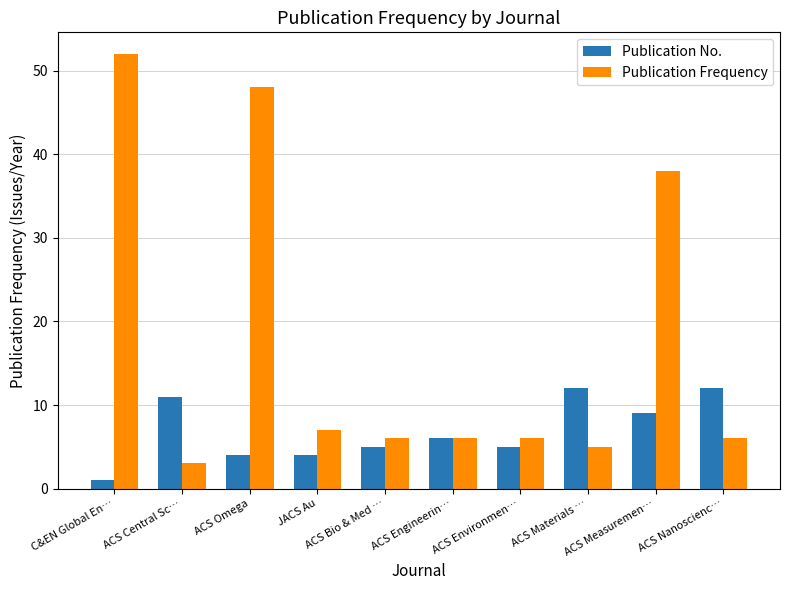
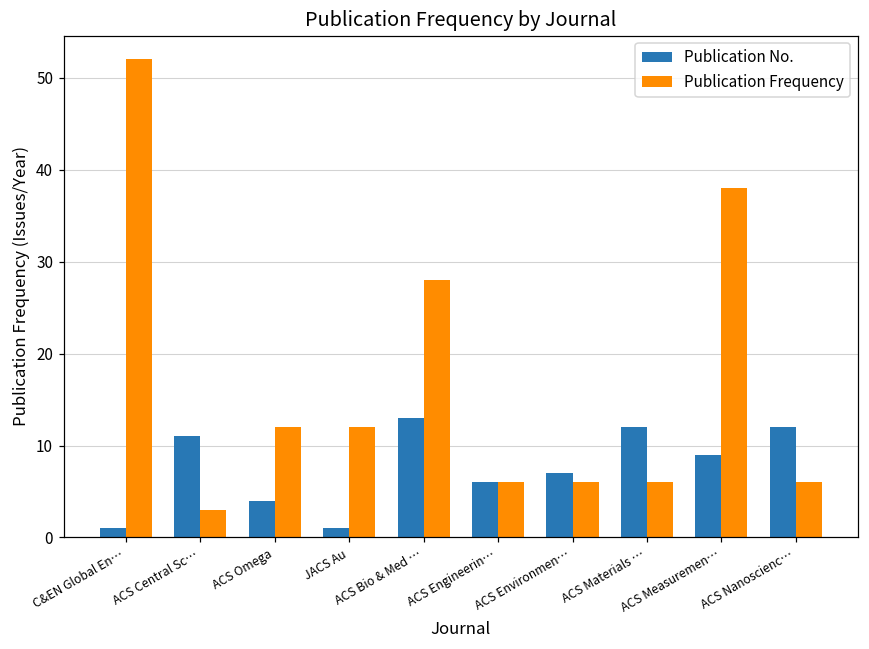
  {
    "Publication No.": {
      "C&EN Global En…": 1,
      "ACS Central Sc…": 11,
      "ACS Omega": 4,
-     "JACS Au": 4,
-     "ACS Bio & Med …": 5,
+     "JACS Au": 1,
+     "ACS Bio & Med …": 13,
      "ACS Engineerin…": 6,
-     "ACS Environmen…": 5,
+     "ACS Environmen…": 7,
      "ACS Materials …": 12,
      "ACS Measuremen…": 9,
      "ACS Nanoscienc…": 12
    },
    "Publication Frequency": {
      "C&EN Global En…": 52,
      "ACS Central Sc…": 3,
-     "ACS Omega": 48,
-     "JACS Au": 7,
-     "ACS Bio & Med …": 6,
+     "ACS Omega": 12,
+     "JACS Au": 12,
+     "ACS Bio & Med …": 28,
      "ACS Engineerin…": 6,
      "ACS Environmen…": 6,
-     "ACS Materials …": 5,
+     "ACS Materials …": 6,
      "ACS Measuremen…": 38,
      "ACS Nanoscienc…": 6
    }
  }
